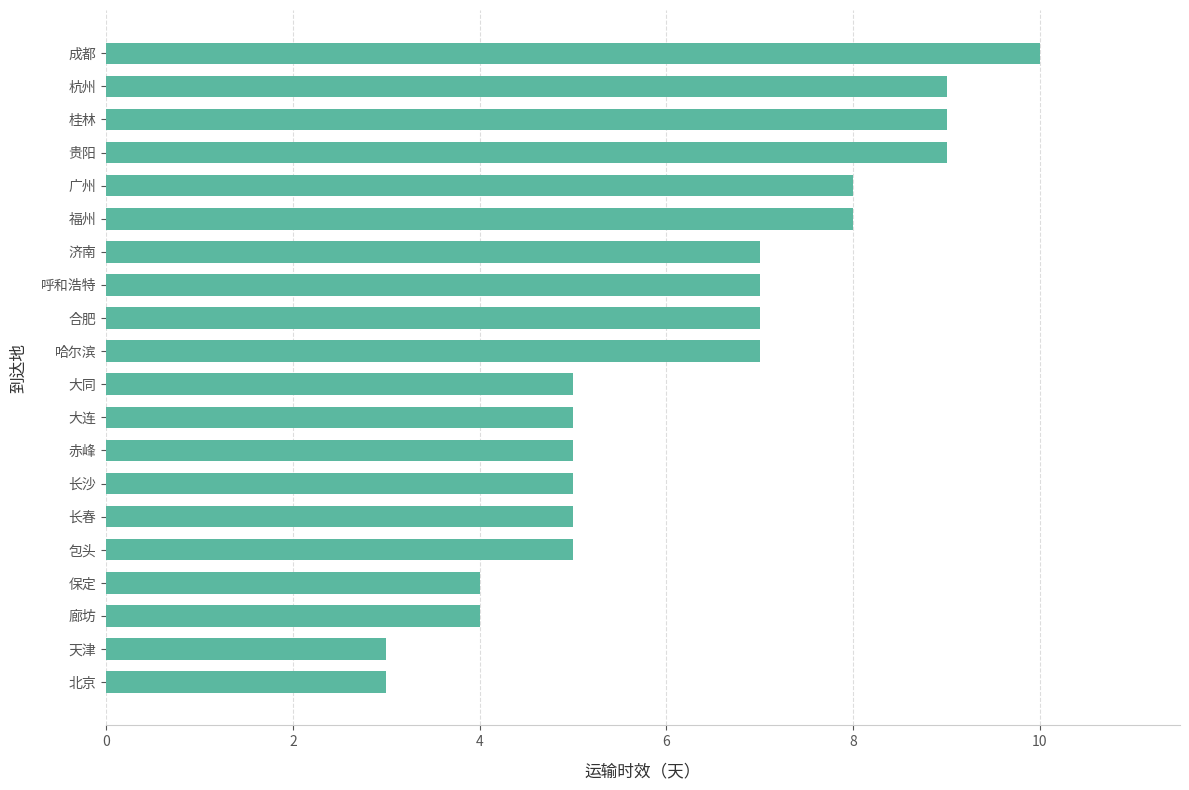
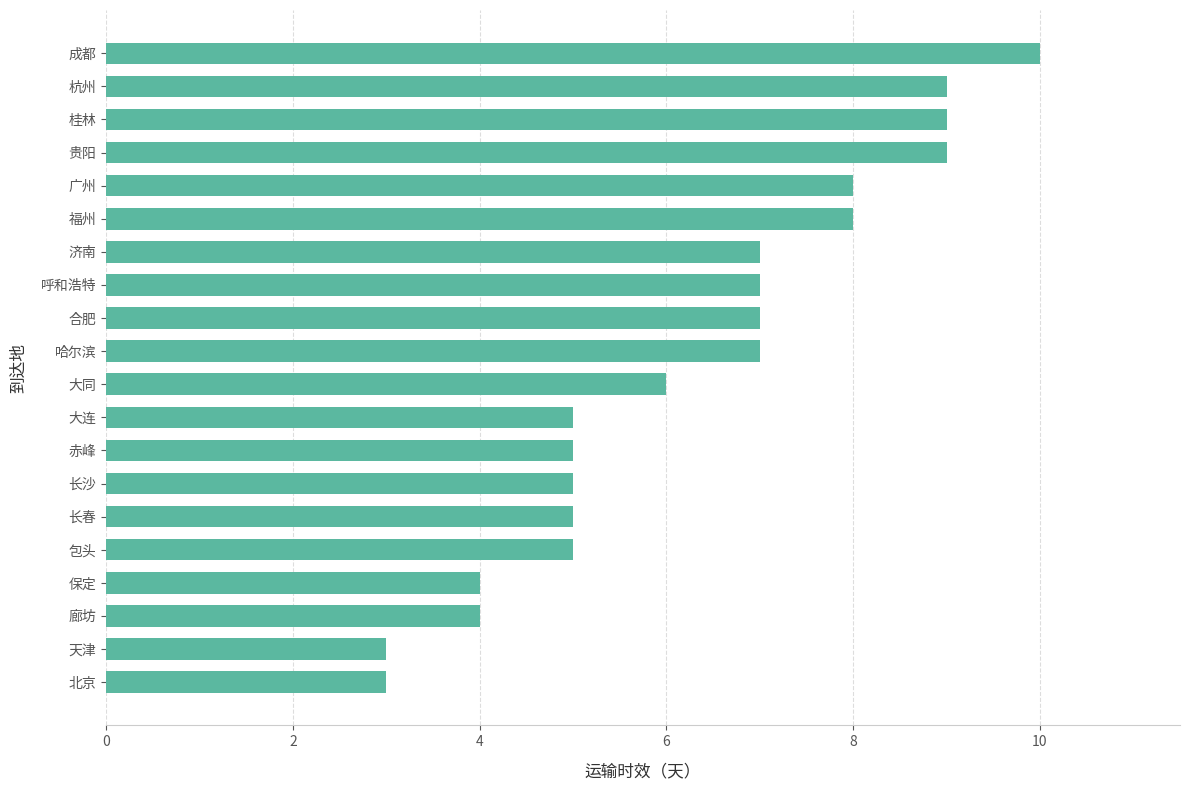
  {
    "成都": 10,
    "杭州": 9,
    "桂林": 9,
    "贵阳": 9,
    "广州": 8,
    "福州": 8,
    "济南": 7,
    "呼和浩特": 7,
    "合肥": 7,
    "哈尔滨": 7,
-   "大同": 5,
+   "大同": 6,
    "大连": 5,
    "赤峰": 5,
    "长沙": 5,
    "长春": 5,
    "包头": 5,
    "保定": 4,
    "廊坊": 4,
    "天津": 3,
    "北京": 3
  }
